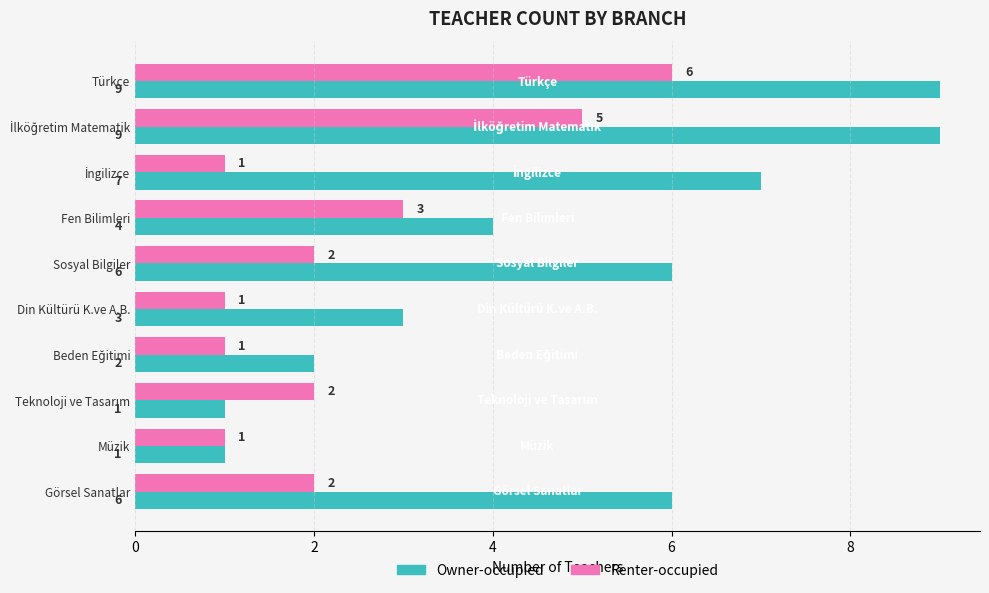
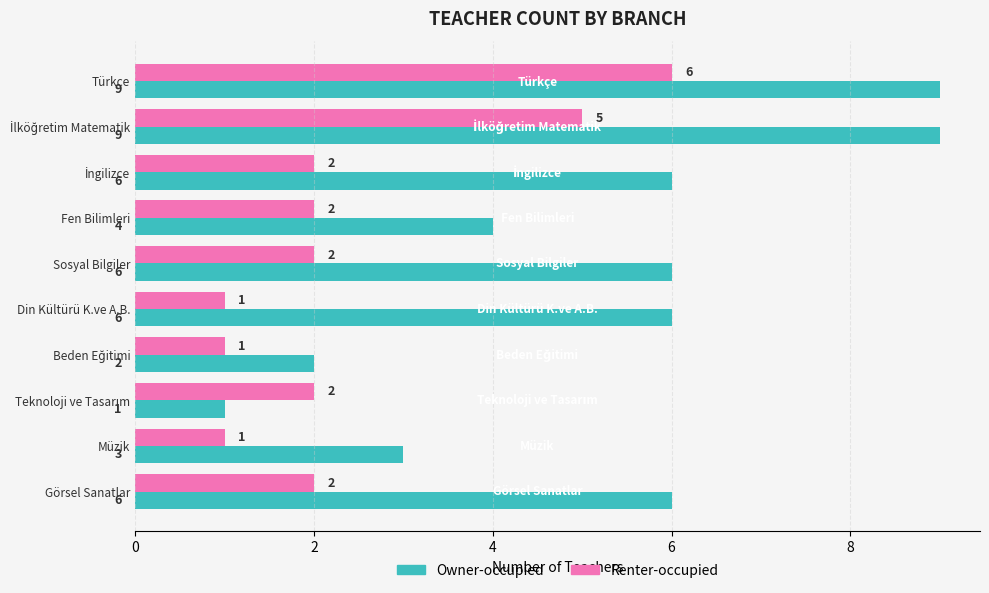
  {
    "Owner-occupied": {
-     "İngilizce": 7,
-     "Din Kültürü K.ve A.B.": 3,
-     "Müzik": 1
+     "İngilizce": 6,
+     "Din Kültürü K.ve A.B.": 6,
+     "Müzik": 3
    },
    "Renter-occupied": {
      "Türkçe": 6,
-     "İngilizce": 1,
-     "Fen Bilimleri": 3,
+     "İngilizce": 2,
+     "Fen Bilimleri": 2,
      "Sosyal Bilgiler": 2,
      "Din Kültürü K.ve A.B.": 1,
      "Beden Eğitimi": 1,
      "Teknoloji ve Tasarım": 2,
      "Müzik": 1,
      "Görsel Sanatlar": 2
    }
  }
